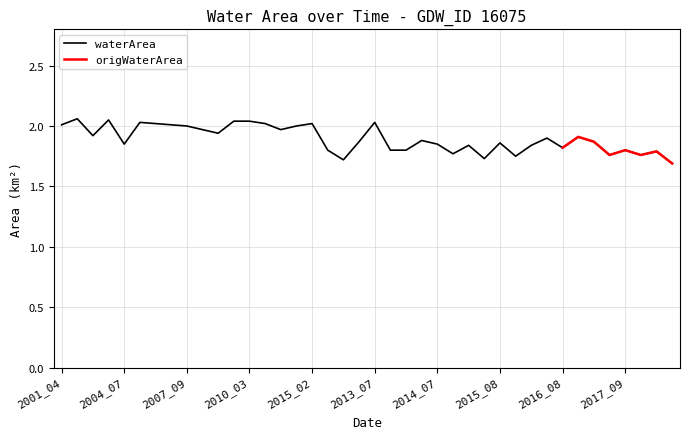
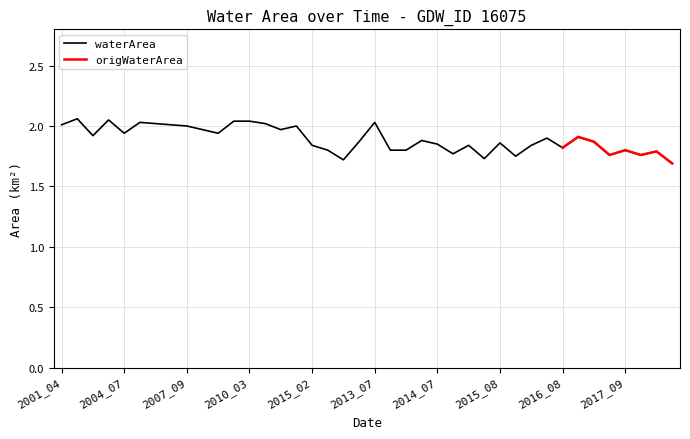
  {
    "waterArea": {
      "2001_04": 2.01,
-     "2004_07": 1.85,
+     "2004_07": 1.94,
      "2007_09": 2.00,
      "2010_03": 2.04,
-     "2015_02": 2.02,
+     "2015_02": 1.84,
      "2013_07": 2.03,
      "2014_07": 1.85,
      "2015_08": 1.86
    }
  }
